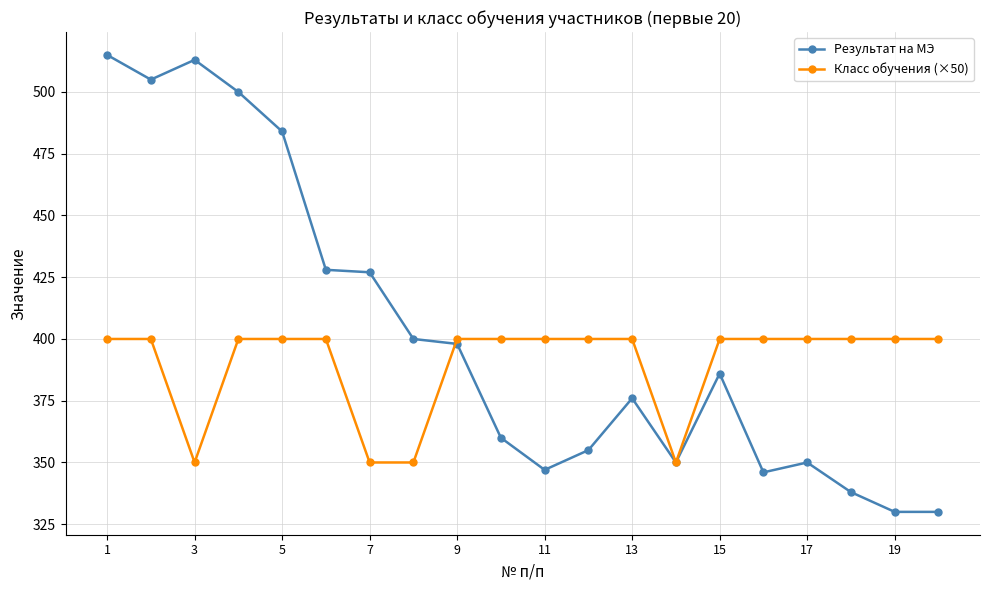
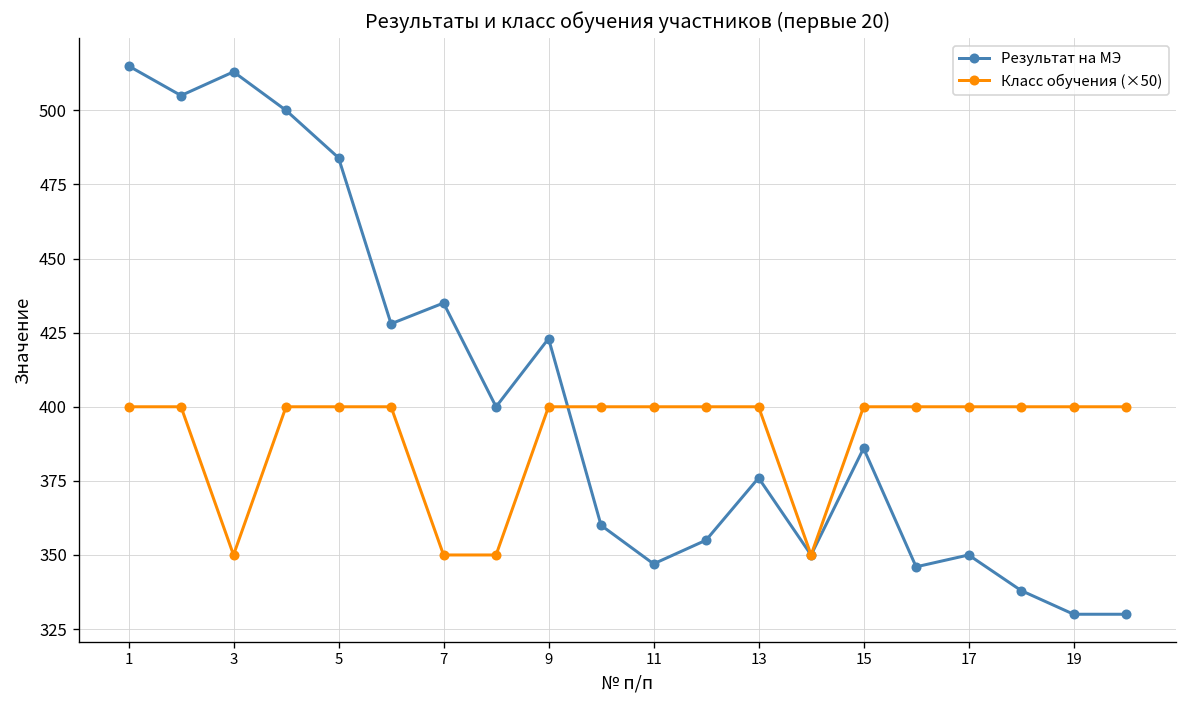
  {
    "Результат на МЭ": {
      "1": 515,
      "3": 513,
      "5": 484,
-     "7": 427,
-     "9": 398,
+     "7": 435,
+     "9": 423,
      "11": 347,
      "13": 376,
      "15": 386,
      "17": 350,
      "19": 330
    },
    "Класс обучения (×50)": {
      "1": 400,
      "3": 350,
      "5": 400,
      "7": 350,
      "9": 400,
      "11": 400,
      "13": 400,
      "15": 400,
      "17": 400,
      "19": 400
    }
  }
